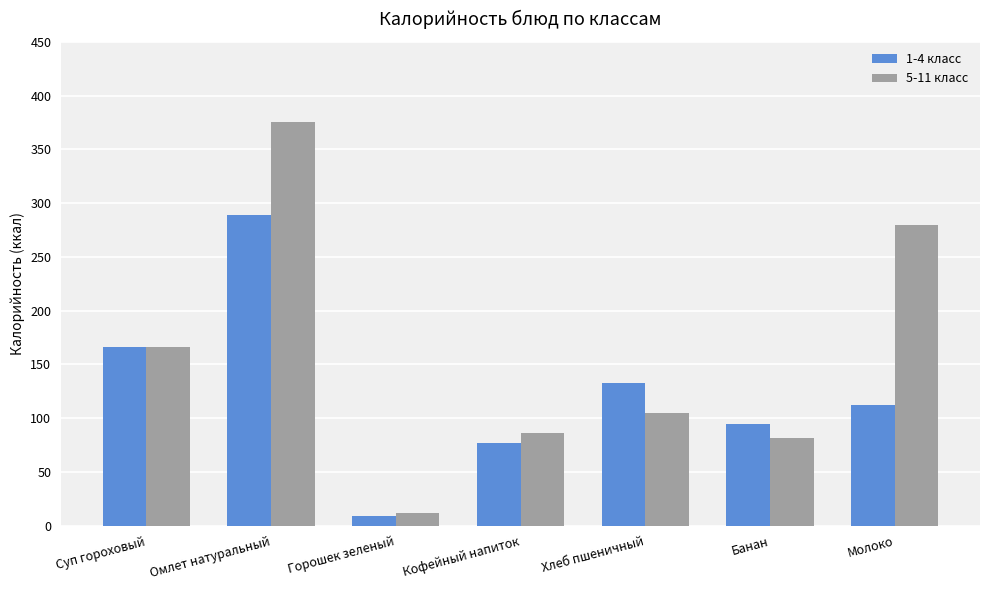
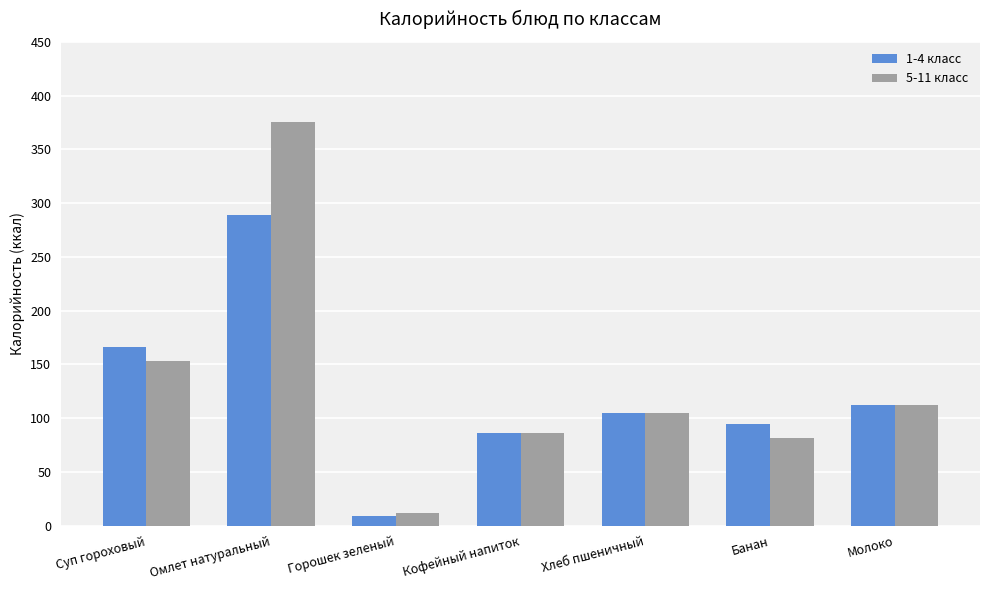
  {
    "1-4 класс": {
      "Суп гороховый": 166,
      "Омлет натуральный": 289,
      "Горошек зеленый": 9,
-     "Кофейный напиток": 77,
-     "Хлеб пшеничный": 132,
+     "Кофейный напиток": 86,
+     "Хлеб пшеничный": 105,
      "Банан": 95,
      "Молоко": 112
    },
    "5-11 класс": {
-     "Суп гороховый": 166,
+     "Суп гороховый": 153,
      "Омлет натуральный": 376,
      "Горошек зеленый": 12,
      "Кофейный напиток": 86,
      "Хлеб пшеничный": 105,
      "Банан": 82,
-     "Молоко": 280
+     "Молоко": 112
    }
  }
